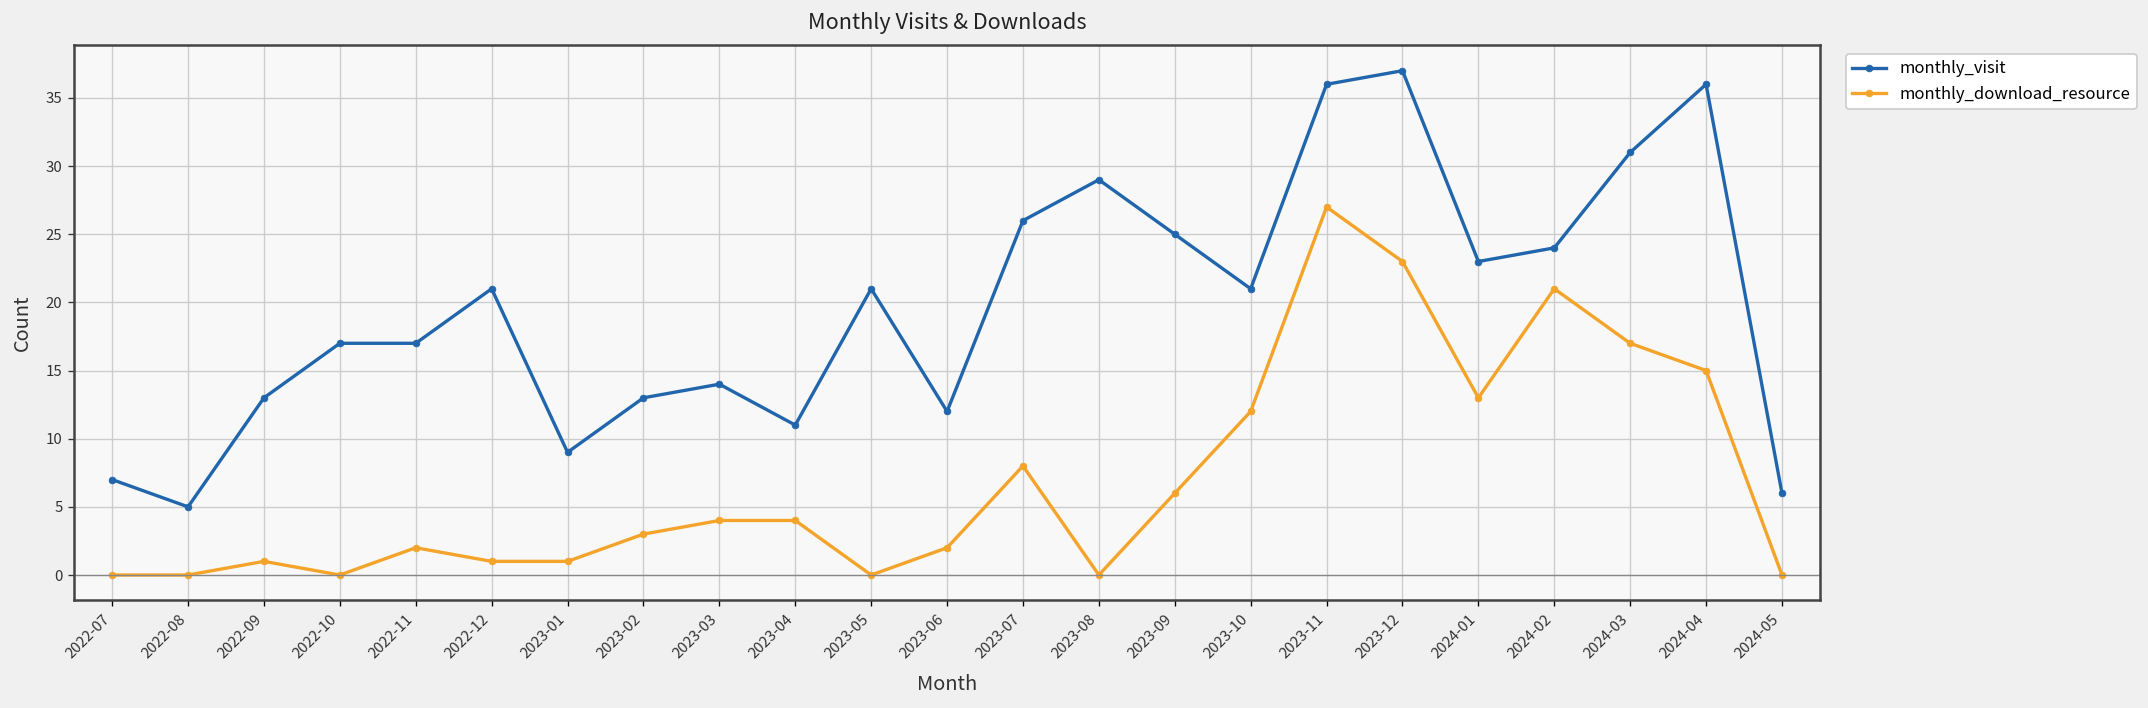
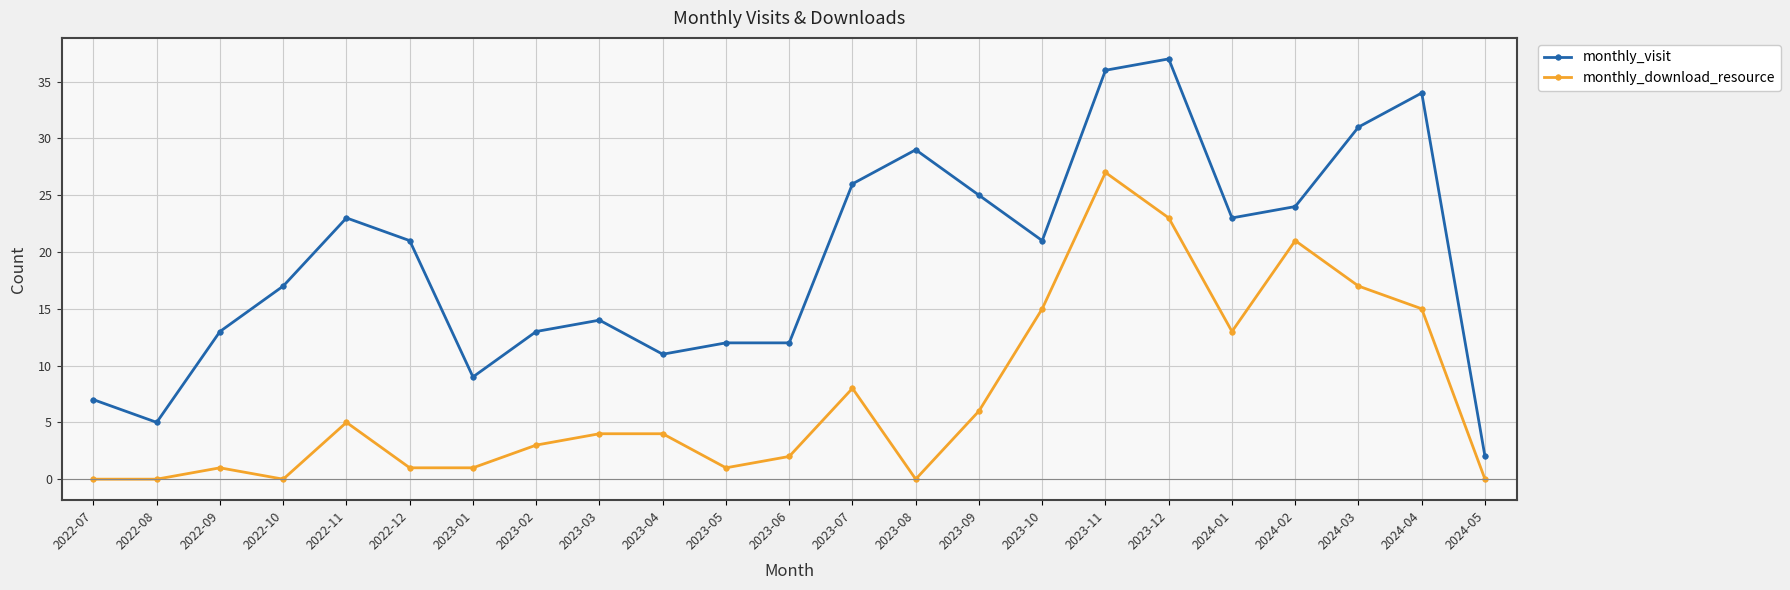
  {
    "monthly_visit": {
      "2022-07": 7,
      "2022-08": 5,
      "2022-09": 13,
      "2022-10": 17,
-     "2022-11": 17,
+     "2022-11": 23,
      "2022-12": 21,
      "2023-01": 9,
      "2023-02": 13,
      "2023-03": 14,
      "2023-04": 11,
-     "2023-05": 21,
+     "2023-05": 12,
      "2023-06": 12,
      "2023-07": 26,
      "2023-08": 29,
      "2023-09": 25,
      "2023-10": 21,
      "2023-11": 36,
      "2023-12": 37,
      "2024-01": 23,
      "2024-02": 24,
      "2024-03": 31,
-     "2024-04": 36,
-     "2024-05": 6
+     "2024-04": 34,
+     "2024-05": 2
    },
    "monthly_download_resource": {
      "2022-07": 0,
      "2022-08": 0,
      "2022-09": 1,
      "2022-10": 0,
-     "2022-11": 2,
+     "2022-11": 5,
      "2022-12": 1,
      "2023-01": 1,
      "2023-02": 3,
      "2023-03": 4,
      "2023-04": 4,
-     "2023-05": 0,
+     "2023-05": 1,
      "2023-06": 2,
      "2023-07": 8,
      "2023-08": 0,
      "2023-09": 6,
-     "2023-10": 12,
+     "2023-10": 15,
      "2023-11": 27,
      "2023-12": 23,
      "2024-01": 13,
      "2024-02": 21,
      "2024-03": 17,
      "2024-04": 15,
      "2024-05": 0
    }
  }
